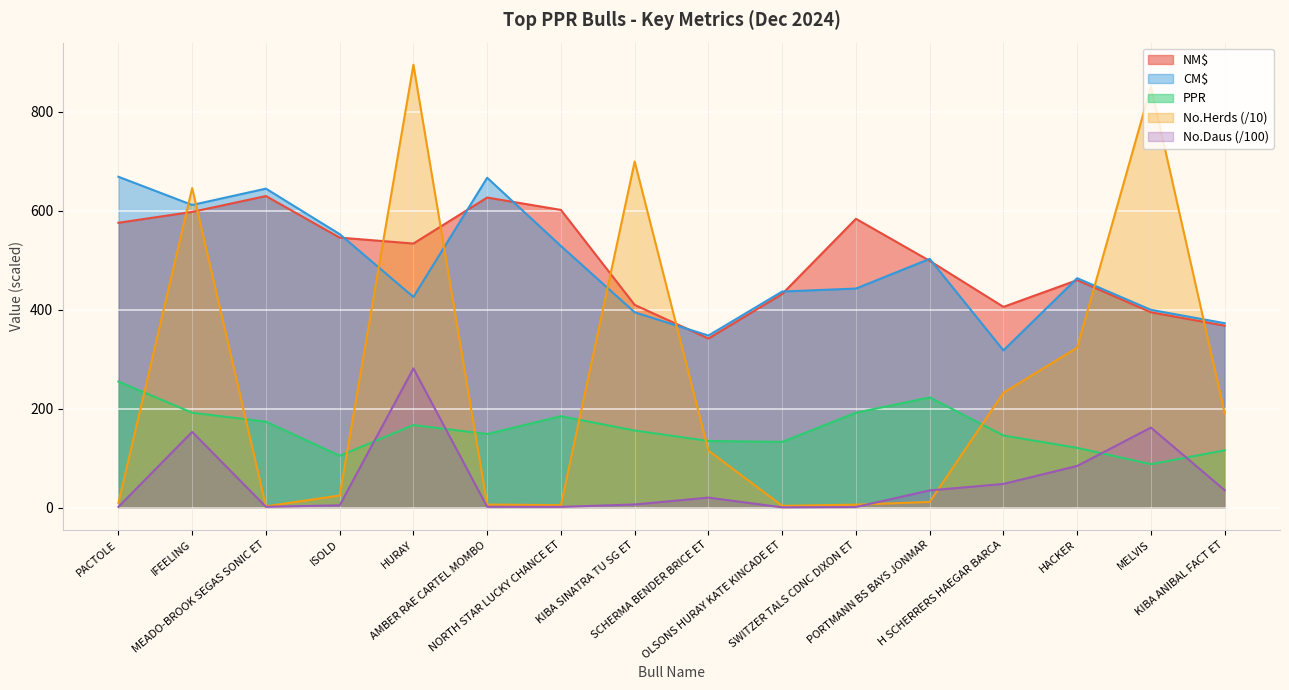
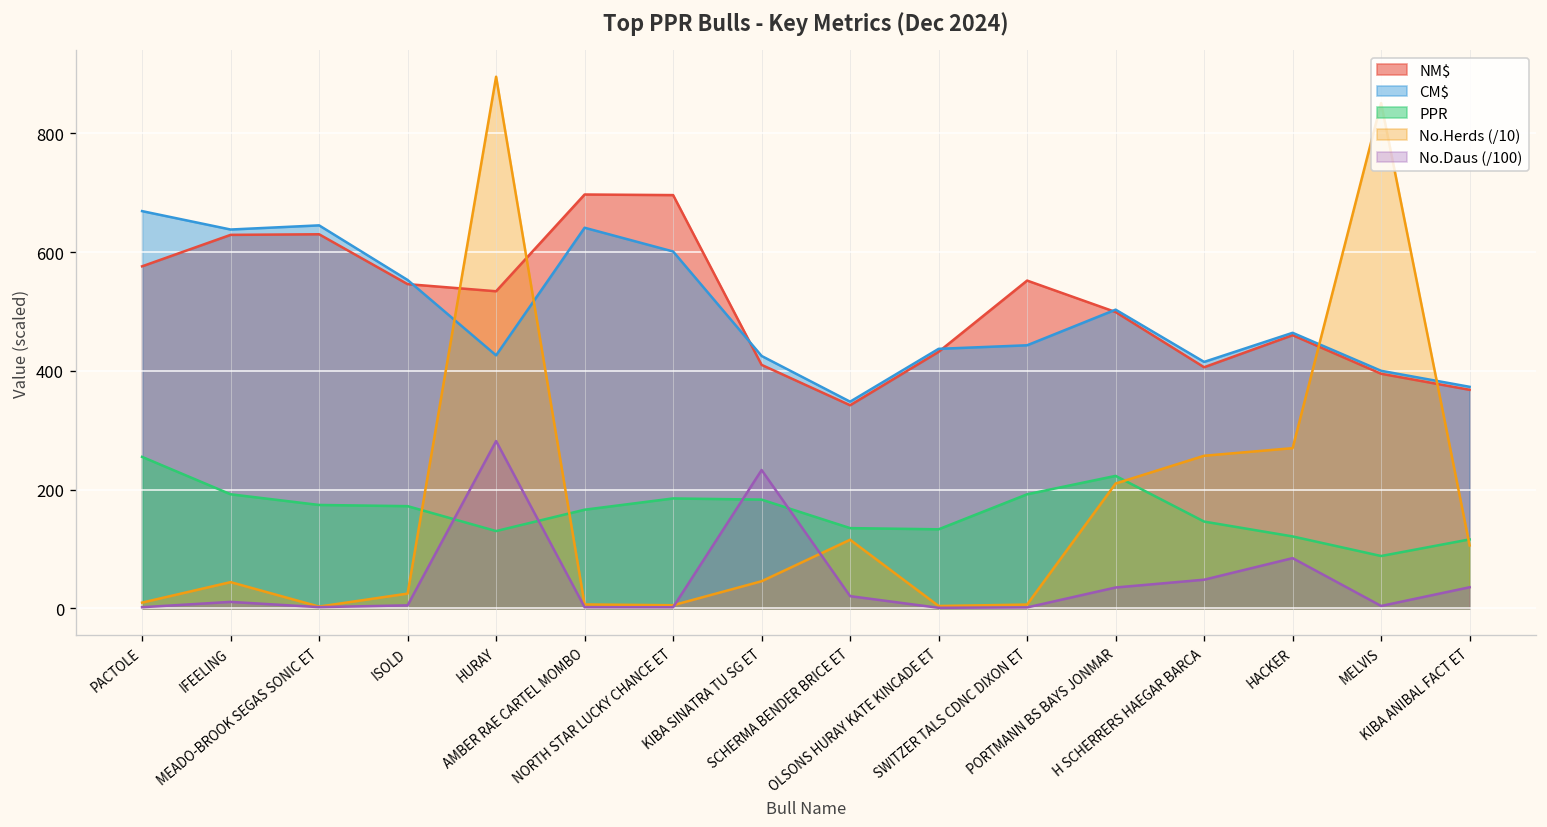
  {
    "NM$": {
      "PACTOLE": 580,
-     "IFEELING": 600,
+     "IFEELING": 630,
      "MEADO-BROOK SEGAS SONIC ET": 630,
      "ISOLD": 550,
      "HURAY": 530,
-     "AMBER RAE CARTEL MOMBO": 630,
-     "NORTH STAR LUCKY CHANCE ET": 600,
+     "AMBER RAE CARTEL MOMBO": 700,
+     "NORTH STAR LUCKY CHANCE ET": 700,
      "KIBA SINATRA TU SG ET": 410,
      "SCHERMA BENDER BRICE ET": 340,
-     "SWITZER TALS CDNC DIXON ET": 580,
+     "SWITZER TALS CDNC DIXON ET": 550,
      "H SCHERRERS HAEGAR BARCA": 410
    },
    "CM$": {
      "PACTOLE": 670,
-     "IFEELING": 610,
+     "IFEELING": 640,
      "MEADO-BROOK SEGAS SONIC ET": 650,
      "ISOLD": 550,
      "HURAY": 430,
-     "AMBER RAE CARTEL MOMBO": 670,
-     "NORTH STAR LUCKY CHANCE ET": 530,
-     "KIBA SINATRA TU SG ET": 400,
+     "AMBER RAE CARTEL MOMBO": 640,
+     "NORTH STAR LUCKY CHANCE ET": 600,
+     "KIBA SINATRA TU SG ET": 430,
      "SCHERMA BENDER BRICE ET": 350,
      "SWITZER TALS CDNC DIXON ET": 440,
-     "H SCHERRERS HAEGAR BARCA": 320
+     "H SCHERRERS HAEGAR BARCA": 420
    },
    "PPR": {
      "PACTOLE": 260,
      "IFEELING": 190,
      "MEADO-BROOK SEGAS SONIC ET": 170,
-     "ISOLD": 110,
-     "HURAY": 170,
-     "AMBER RAE CARTEL MOMBO": 150,
+     "ISOLD": 170,
+     "HURAY": 130,
+     "AMBER RAE CARTEL MOMBO": 170,
      "NORTH STAR LUCKY CHANCE ET": 190,
-     "KIBA SINATRA TU SG ET": 160,
+     "KIBA SINATRA TU SG ET": 180,
      "SCHERMA BENDER BRICE ET": 140,
      "OLSONS HURAY KATE KINCADE ET": 130,
      "SWITZER TALS CDNC DIXON ET": 190,
      "PORTMANN BS BAYS JONMAR": 220,
      "H SCHERRERS HAEGAR BARCA": 150,
      "HACKER": 120,
      "MELVIS": 90,
      "KIBA ANIBAL FACT ET": 120
    },
    "No.Herds (/10)": {
      "PACTOLE": 10,
-     "IFEELING": 650,
+     "IFEELING": 40,
      "ISOLD": 20,
      "HURAY": 900,
-     "KIBA SINATRA TU SG ET": 700,
+     "KIBA SINATRA TU SG ET": 50,
      "SCHERMA BENDER BRICE ET": 120,
-     "PORTMANN BS BAYS JONMAR": 10,
-     "H SCHERRERS HAEGAR BARCA": 230,
-     "HACKER": 320,
-     "KIBA ANIBAL FACT ET": 190
+     "PORTMANN BS BAYS JONMAR": 210,
+     "H SCHERRERS HAEGAR BARCA": 260,
+     "HACKER": 270,
+     "KIBA ANIBAL FACT ET": 110
    },
    "No.Daus (/100)": {
      "PACTOLE": 0,
-     "IFEELING": 150,
+     "IFEELING": 10,
      "ISOLD": 0,
      "HURAY": 280,
-     "KIBA SINATRA TU SG ET": 10,
+     "KIBA SINATRA TU SG ET": 230,
      "SCHERMA BENDER BRICE ET": 20,
      "PORTMANN BS BAYS JONMAR": 30,
      "H SCHERRERS HAEGAR BARCA": 50,
      "HACKER": 80,
-     "MELVIS": 160,
+     "MELVIS": 0,
      "KIBA ANIBAL FACT ET": 40
    }
  }
